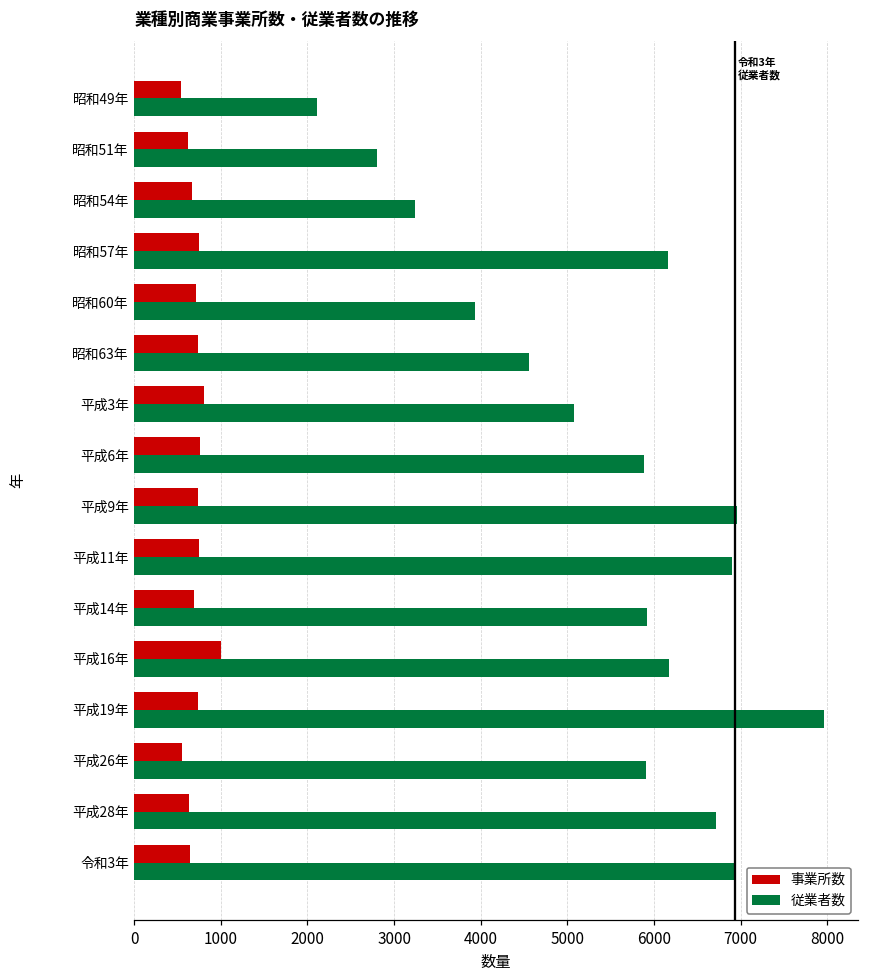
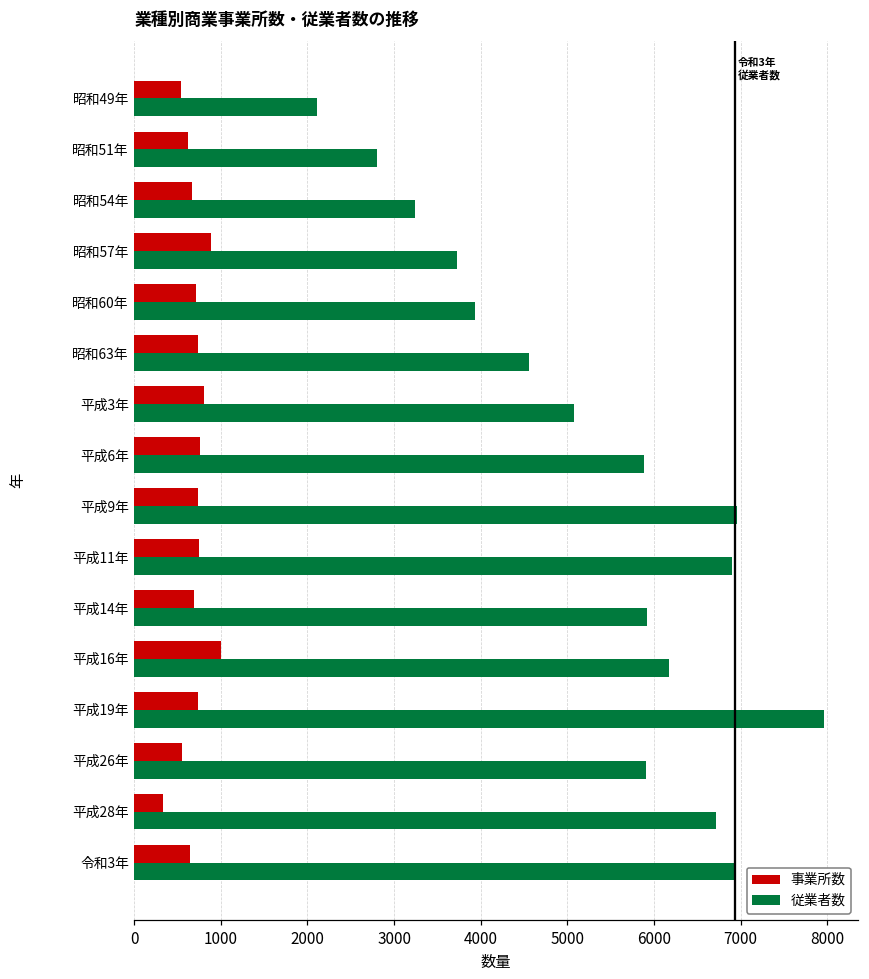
  {
    "事業所数": {
      "昭和49年": 500,
      "昭和51年": 600,
      "昭和54年": 700,
-     "昭和57年": 700,
+     "昭和57年": 900,
      "昭和60年": 700,
      "昭和63年": 700,
      "平成3年": 800,
      "平成6年": 800,
      "平成9年": 700,
      "平成11年": 800,
      "平成14年": 700,
      "平成16年": 1000,
      "平成19年": 700,
      "平成26年": 500,
-     "平成28年": 600,
+     "平成28年": 300,
      "令和3年": 600
    },
    "従業者数": {
      "昭和49年": 2100,
      "昭和51年": 2800,
      "昭和54年": 3200,
-     "昭和57年": 6200,
+     "昭和57年": 3700,
      "昭和60年": 3900,
      "昭和63年": 4600,
      "平成3年": 5100,
      "平成6年": 5900,
      "平成9年": 7000,
      "平成11年": 6900,
      "平成14年": 5900,
      "平成16年": 6200,
      "平成19年": 8000,
      "平成26年": 5900,
      "平成28年": 6700,
      "令和3年": 6900
    }
  }
